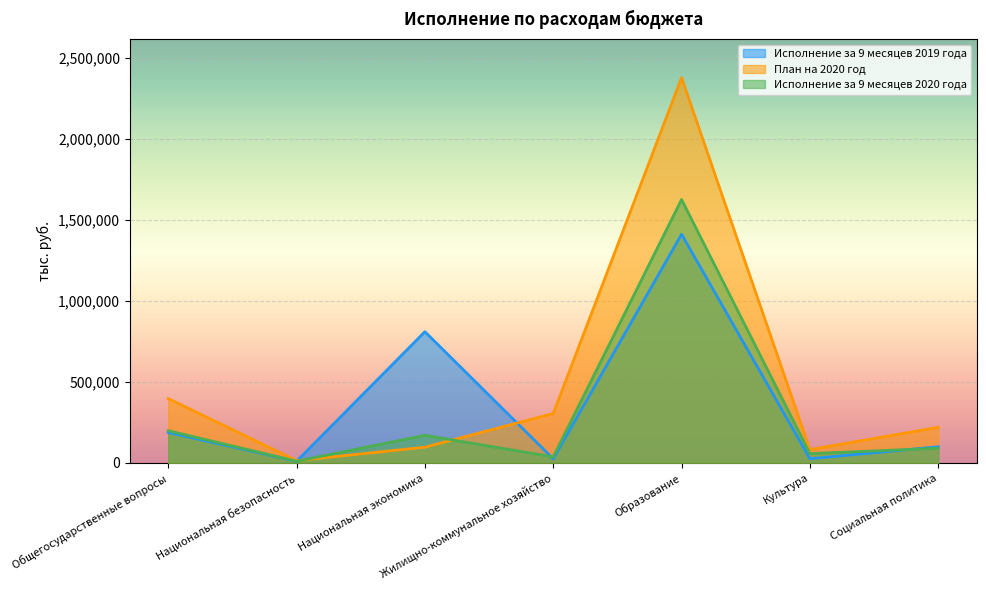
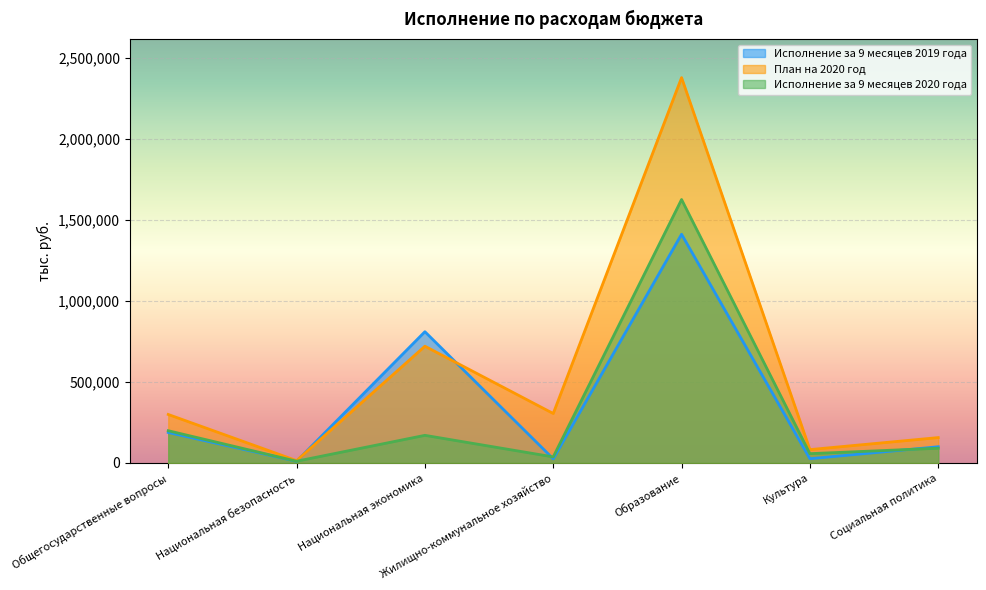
  {
    "Исполнение за 9 месяцев 2019 года": {
      "Национальная экономика": "810,000",
      "Образование": "1,410,000",
      "Культура": "30,000"
    },
    "План на 2020 год": {
-     "Общегосударственные вопросы": "400,000",
-     "Национальная экономика": "100,000",
+     "Общегосударственные вопросы": "300,000",
+     "Национальная экономика": "720,000",
      "Жилищно-коммунальное хозяйство": "310,000",
      "Образование": "2,380,000",
      "Культура": "80,000",
-     "Социальная политика": "220,000"
+     "Социальная политика": "160,000"
    },
    "Исполнение за 9 месяцев 2020 года": {
      "Национальная экономика": "170,000",
      "Образование": "1,630,000",
      "Культура": "60,000"
    }
  }
